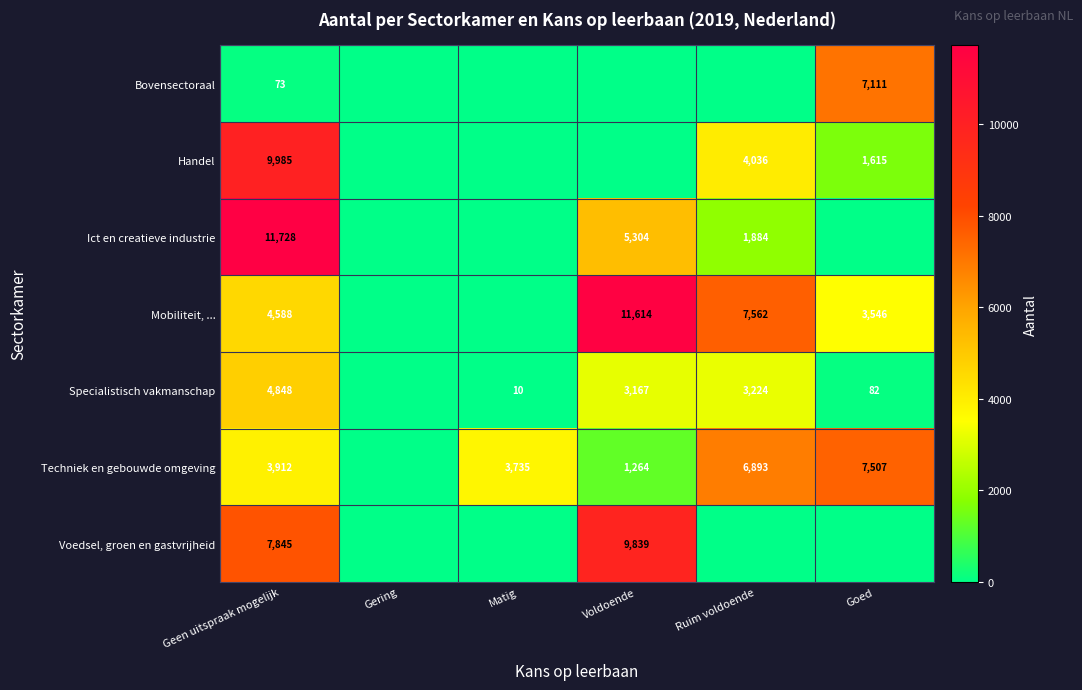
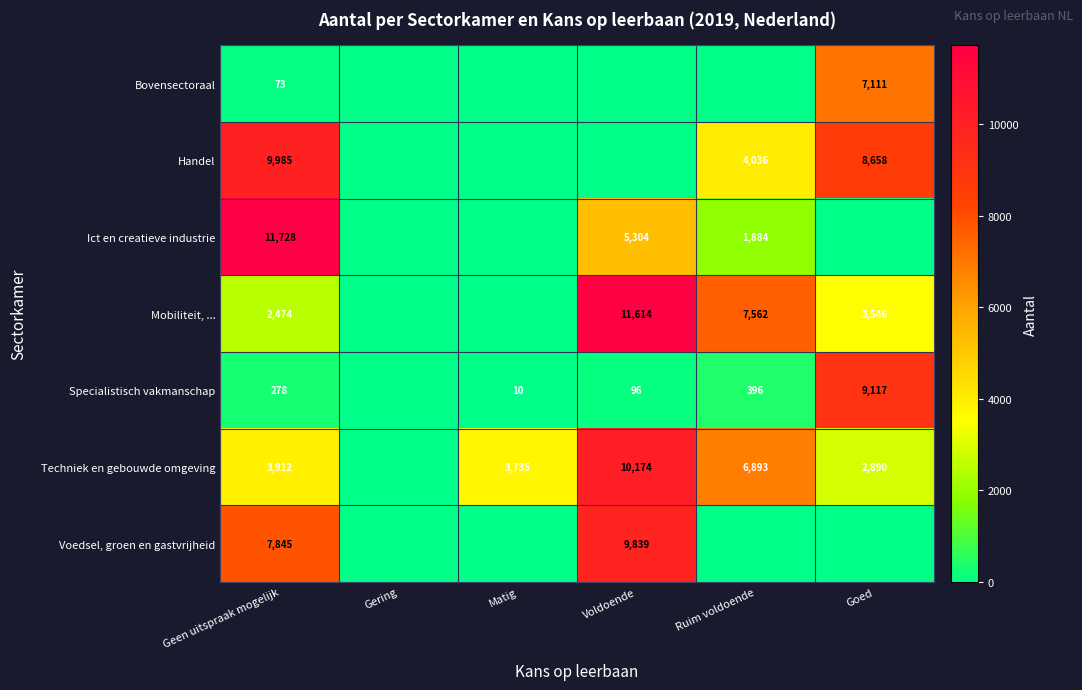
  {
    "Bovensectoraal": {
      "Geen uitspraak mogelijk": "73",
      "Goed": "7,111"
    },
    "Handel": {
      "Geen uitspraak mogelijk": "9,985",
      "Ruim voldoende": "4,036",
-     "Goed": "1,615"
+     "Goed": "8,658"
    },
    "Ict en creatieve industrie": {
      "Geen uitspraak mogelijk": "11,728",
      "Voldoende": "5,304",
      "Ruim voldoende": "1,884"
    },
    "Mobiliteit, ...": {
-     "Geen uitspraak mogelijk": "4,588",
+     "Geen uitspraak mogelijk": "2,474",
      "Voldoende": "11,614",
      "Ruim voldoende": "7,562",
      "Goed": "3,546"
    },
    "Specialistisch vakmanschap": {
-     "Geen uitspraak mogelijk": "4,848",
+     "Geen uitspraak mogelijk": "278",
      "Matig": "10",
-     "Voldoende": "3,167",
-     "Ruim voldoende": "3,224",
-     "Goed": "82"
+     "Voldoende": "96",
+     "Ruim voldoende": "396",
+     "Goed": "9,117"
    },
    "Techniek en gebouwde omgeving": {
      "Geen uitspraak mogelijk": "3,912",
      "Matig": "3,735",
-     "Voldoende": "1,264",
+     "Voldoende": "10,174",
      "Ruim voldoende": "6,893",
-     "Goed": "7,507"
+     "Goed": "2,890"
    },
    "Voedsel, groen en gastvrijheid": {
      "Geen uitspraak mogelijk": "7,845",
      "Voldoende": "9,839"
    }
  }
